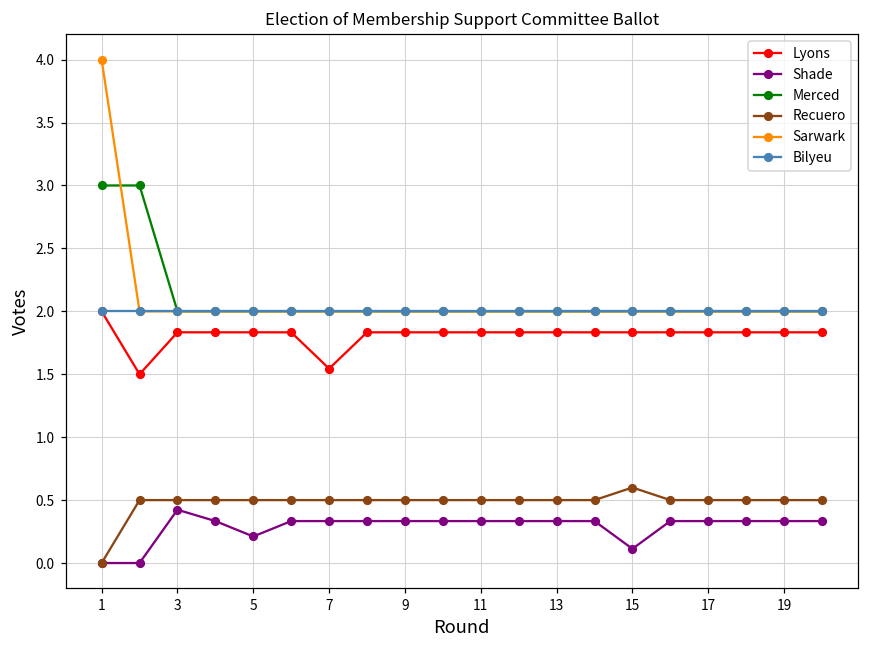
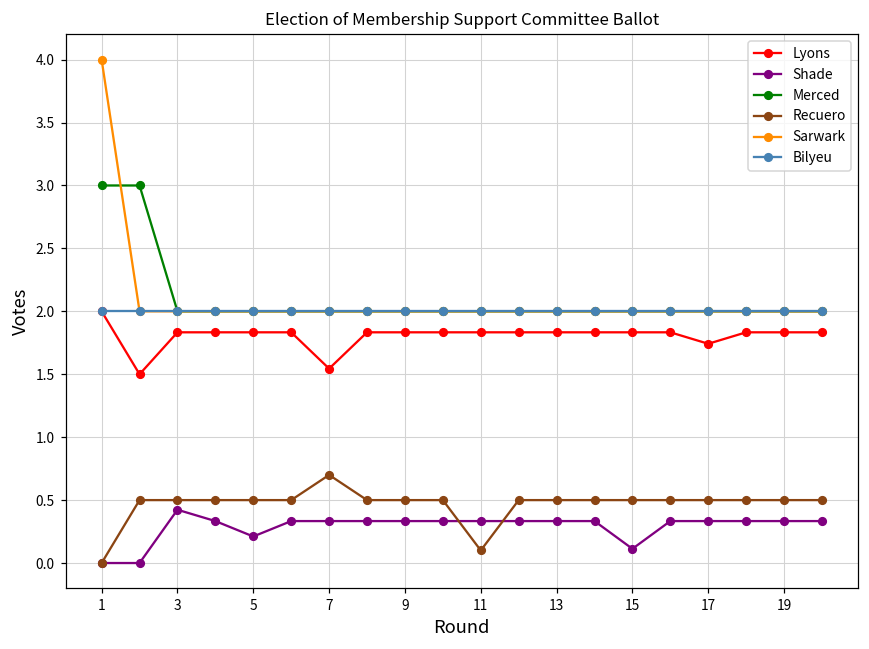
  {
    "Lyons": {
      "3": 1.83,
      "5": 1.83,
      "7": 1.54,
      "9": 1.83,
      "11": 1.83,
      "13": 1.83,
      "15": 1.83,
-     "17": 1.83,
+     "17": 1.74,
      "19": 1.83
    },
    "Shade": {
      "3": 0.42,
      "5": 0.21,
      "7": 0.33,
      "9": 0.33,
      "11": 0.33,
      "13": 0.33,
      "15": 0.11,
      "17": 0.33,
      "19": 0.33
    },
    "Merced": {
      "1": 3.00
    },
    "Recuero": {
      "3": 0.5,
      "5": 0.5,
-     "7": 0.5,
+     "7": 0.7,
      "9": 0.5,
-     "11": 0.5,
+     "11": 0.1,
      "13": 0.5,
-     "15": 0.6,
+     "15": 0.5,
      "17": 0.5,
      "19": 0.5
    },
    "Sarwark": {
      "1": 4.00
    }
  }
